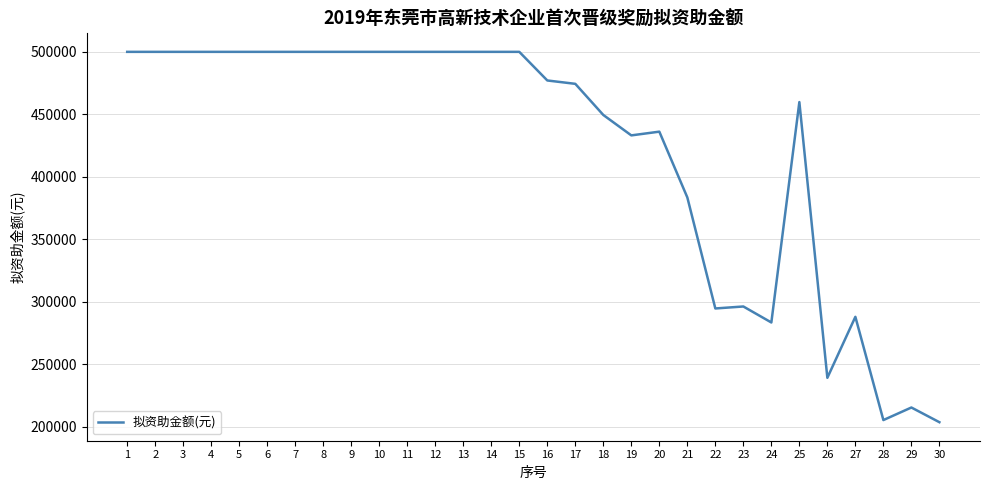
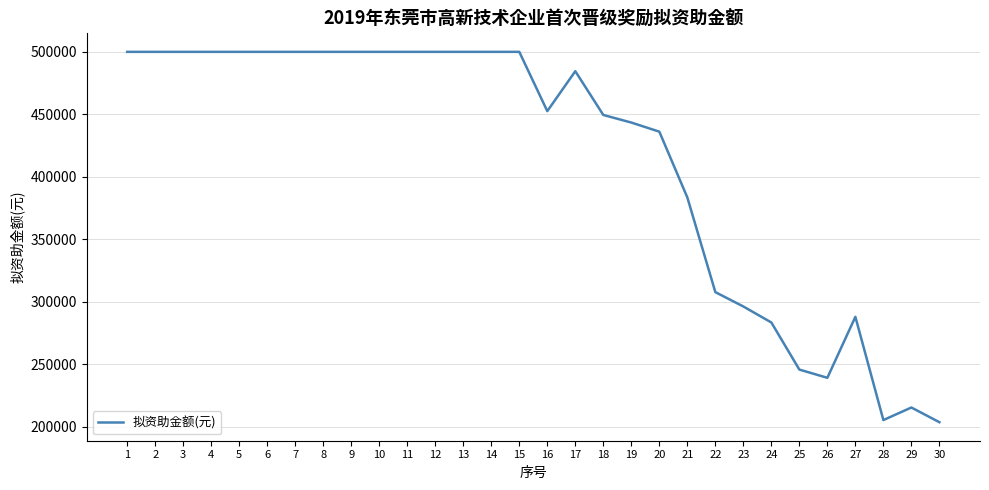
  {
    "1": 500000,
    "2": 500000,
    "3": 500000,
    "4": 500000,
    "5": 500000,
    "6": 500000,
    "7": 500000,
    "8": 500000,
    "9": 500000,
    "10": 500000,
    "11": 500000,
    "12": 500000,
    "13": 500000,
    "14": 500000,
    "15": 500000,
-   "16": 477000,
-   "17": 474000,
+   "16": 453000,
+   "17": 485000,
    "18": 450000,
-   "19": 433000,
+   "19": 443000,
    "20": 436000,
    "21": 384000,
-   "22": 295000,
+   "22": 308000,
    "23": 296000,
    "24": 284000,
-   "25": 460000,
+   "25": 246000,
    "26": 239000,
    "27": 288000,
    "28": 206000,
    "29": 216000,
    "30": 204000
  }
